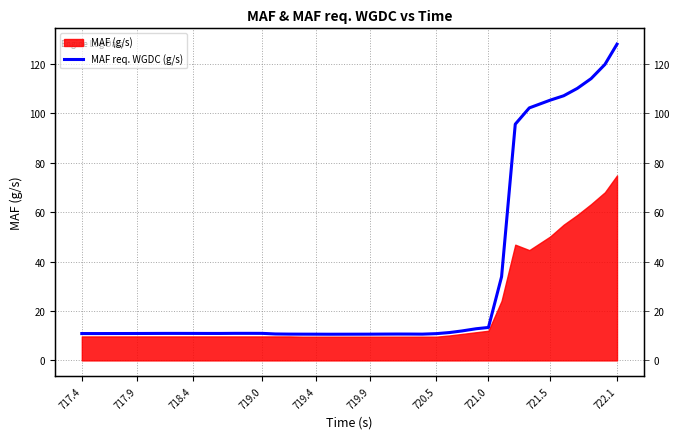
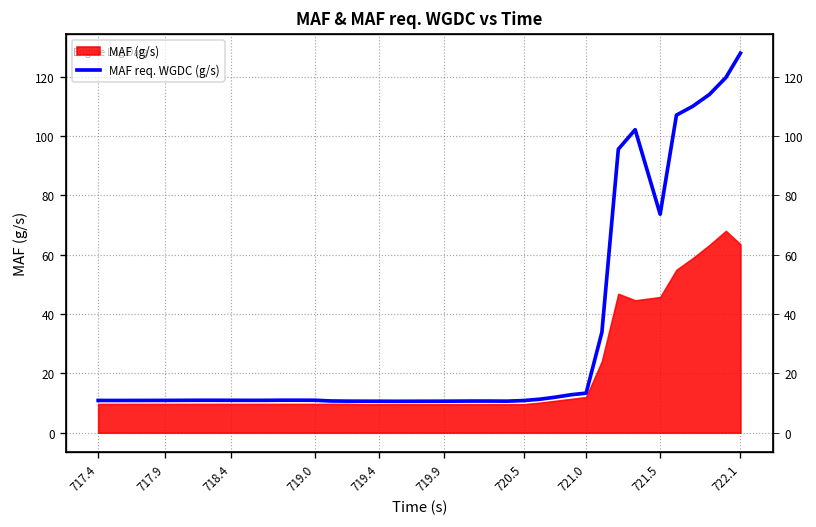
  {
    "MAF req. WGDC (g/s)": {
      "717.4": 11,
      "717.9": 11,
      "718.4": 11,
      "719.0": 11,
      "720.5": 11,
      "721.0": 13,
-     "721.5": 105,
+     "721.5": 74,
      "722.1": 128
    },
    "MAF (g/s)": {
      "717.4": 10,
      "717.9": 10,
      "718.4": 10,
      "719.0": 10,
      "720.5": 10,
      "721.0": 12,
-     "721.5": 50,
-     "722.1": 75
+     "721.5": 46,
+     "722.1": 64
    }
  }
